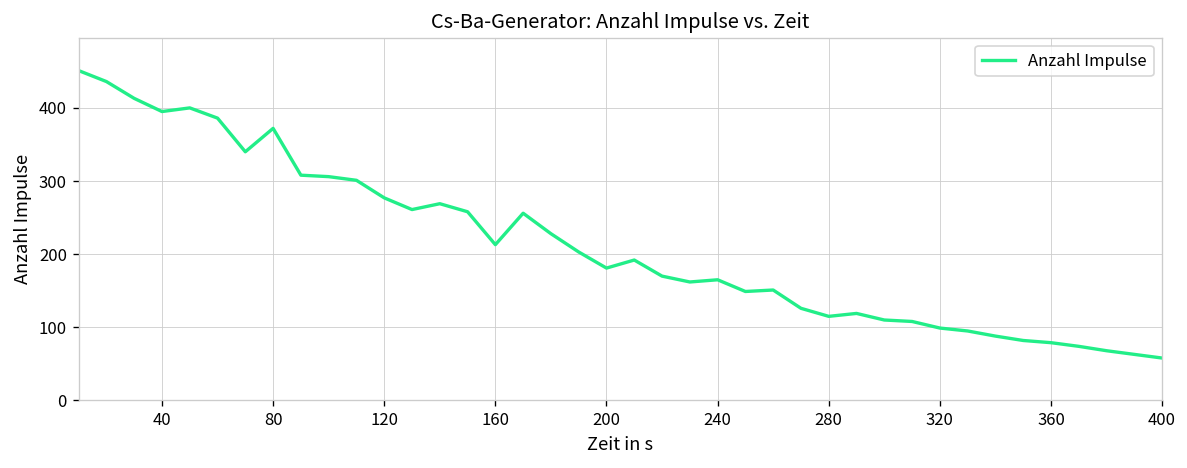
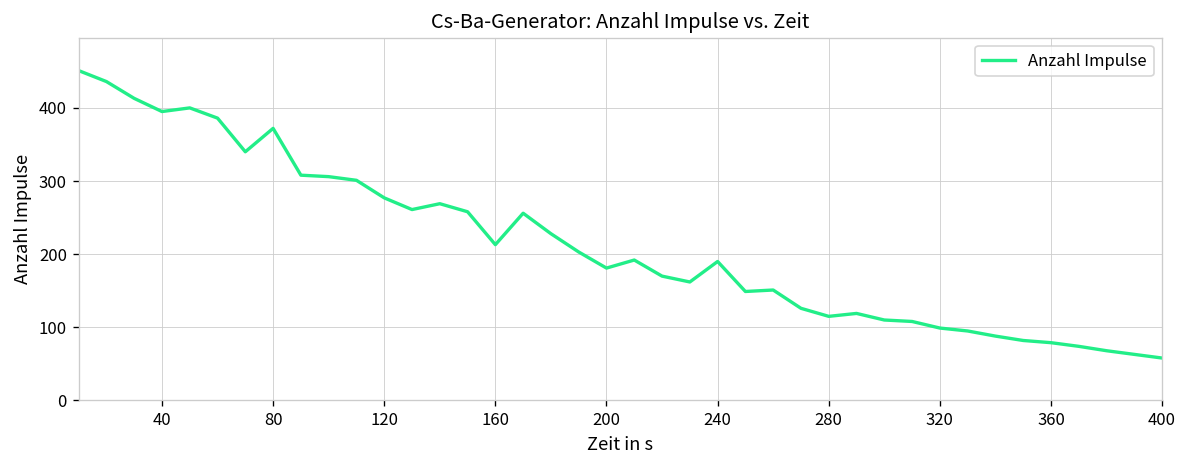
  {
    "40": 400,
    "80": 370,
    "120": 280,
    "160": 210,
    "200": 180,
-   "240": 170,
+   "240": 190,
    "280": 120,
    "320": 100,
    "360": 80,
    "400": 60
  }
